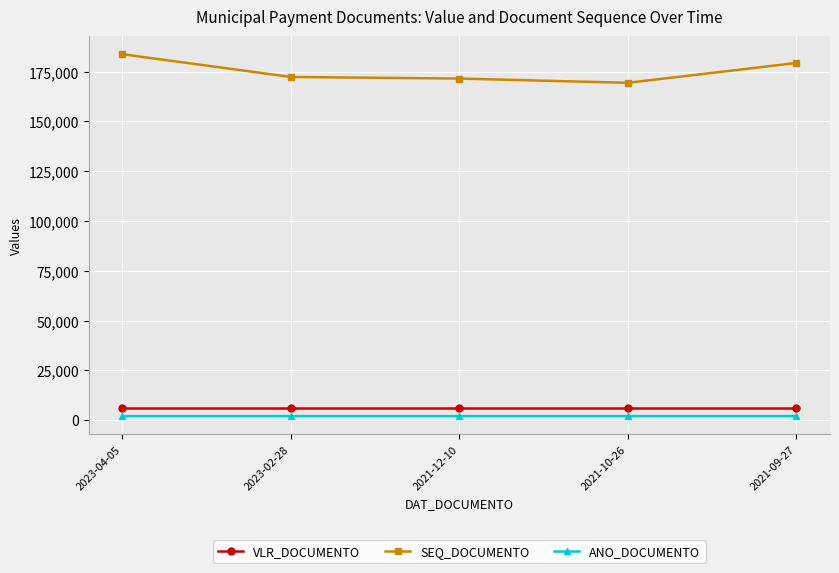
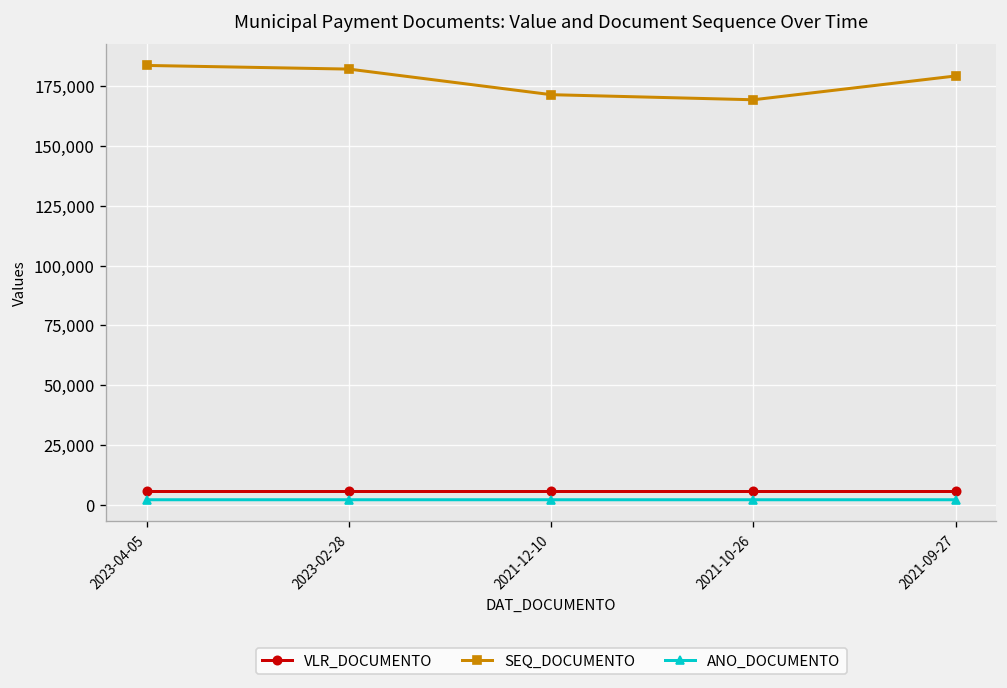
  {
    "VLR_DOCUMENTO": {
      "2023-04-05": "6,000",
      "2023-02-28": "6,000",
      "2021-12-10": "6,000",
      "2021-10-26": "6,000",
      "2021-09-27": "6,000"
    },
    "SEQ_DOCUMENTO": {
      "2023-04-05": "184,000",
-     "2023-02-28": "172,000",
+     "2023-02-28": "182,000",
      "2021-12-10": "172,000",
      "2021-10-26": "169,000",
      "2021-09-27": "179,000"
    },
    "ANO_DOCUMENTO": {
      "2023-04-05": "2,000",
      "2023-02-28": "2,000",
      "2021-12-10": "2,000",
      "2021-10-26": "2,000",
      "2021-09-27": "2,000"
    }
  }
